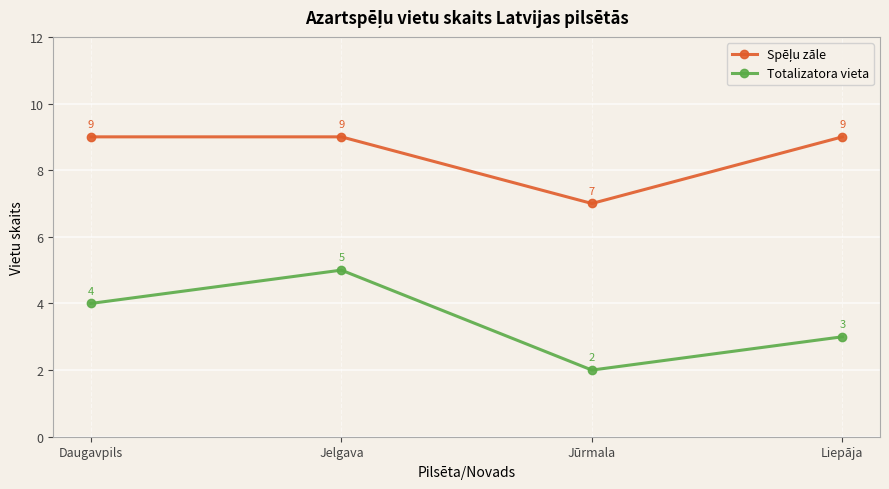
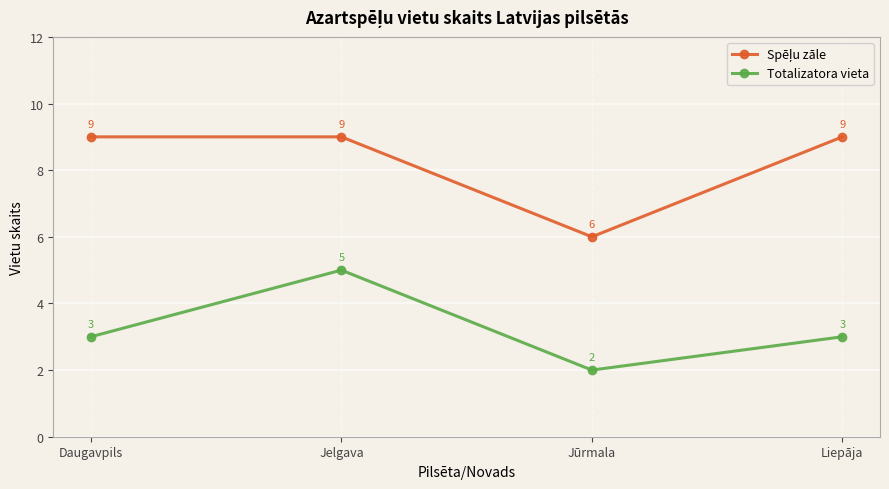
  {
    "Spēļu zāle": {
      "Daugavpils": 9,
      "Jelgava": 9,
-     "Jūrmala": 7,
+     "Jūrmala": 6,
      "Liepāja": 9
    },
    "Totalizatora vieta": {
-     "Daugavpils": 4,
+     "Daugavpils": 3,
      "Jelgava": 5,
      "Jūrmala": 2,
      "Liepāja": 3
    }
  }
